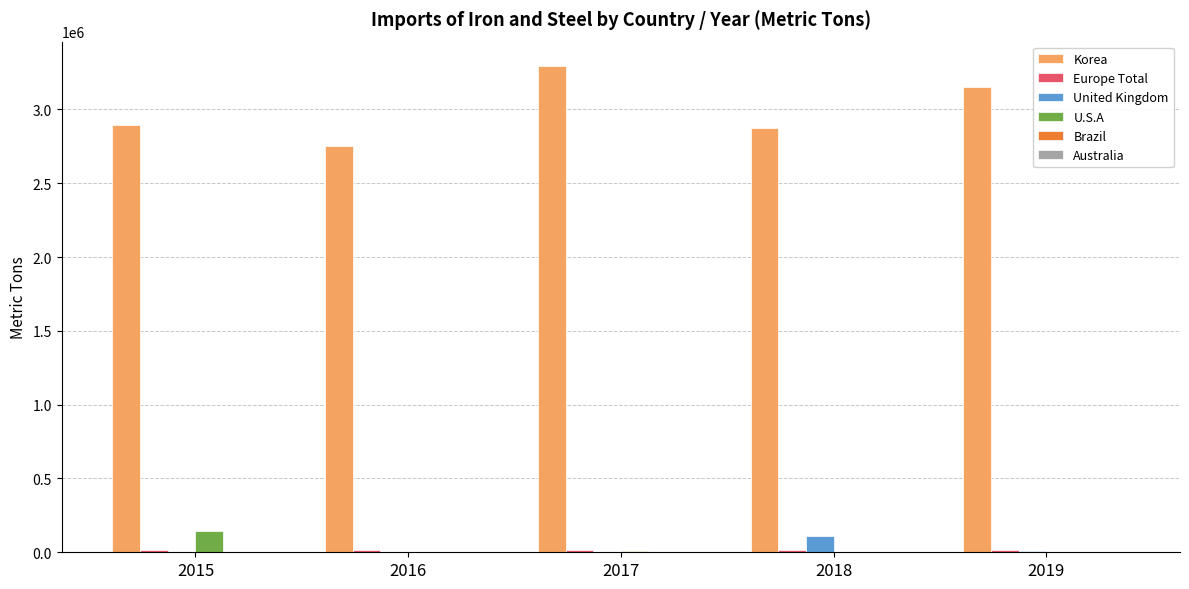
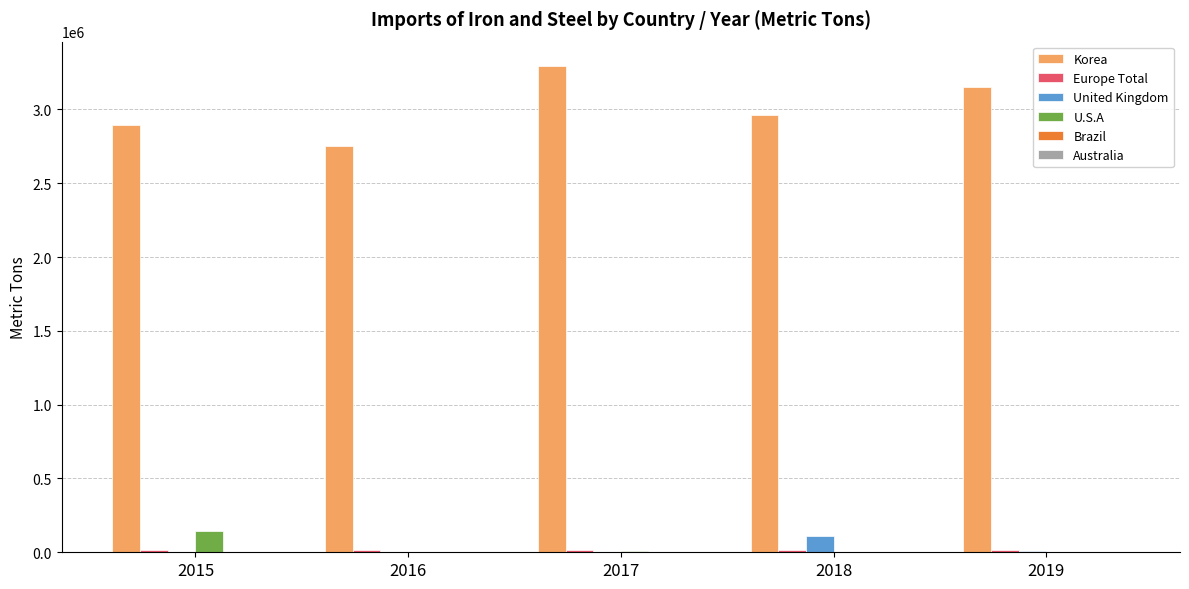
  {
    "Korea": {
      "2015": 2900000,
      "2016": 2750000,
      "2017": 3290000,
-     "2018": 2870000,
+     "2018": 2960000,
      "2019": 3150000
    },
    "United Kingdom": {
      "2018": 110000
    },
    "U.S.A": {
      "2015": 150000
    }
  }
